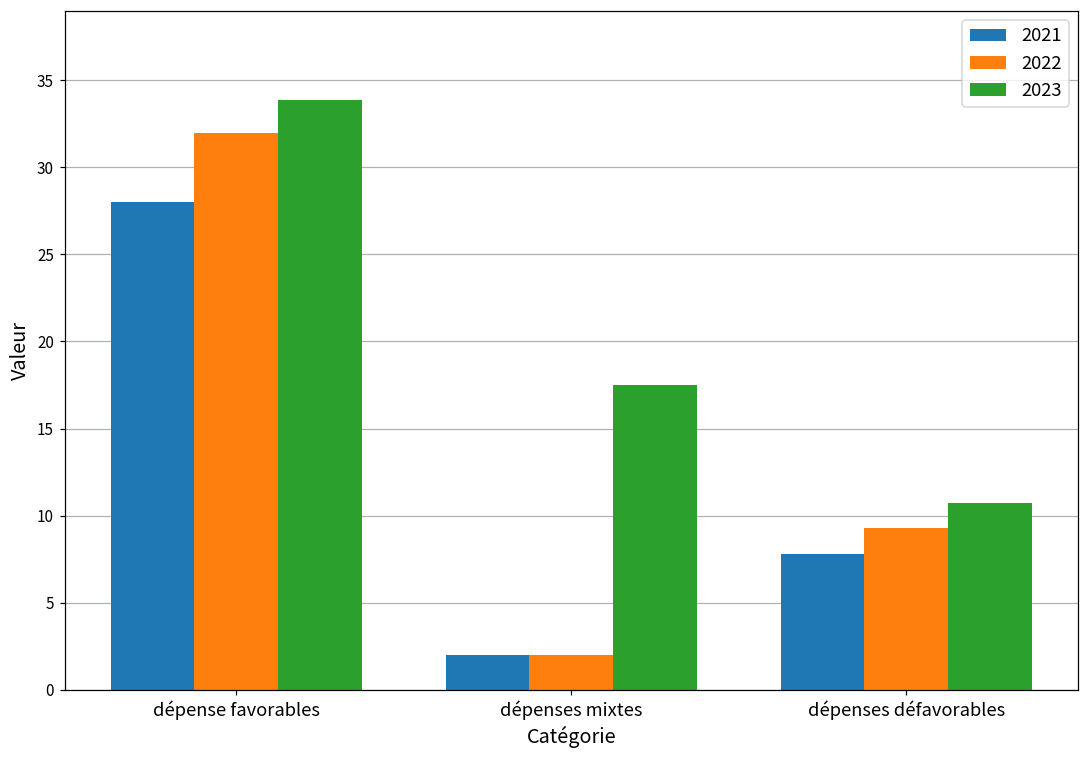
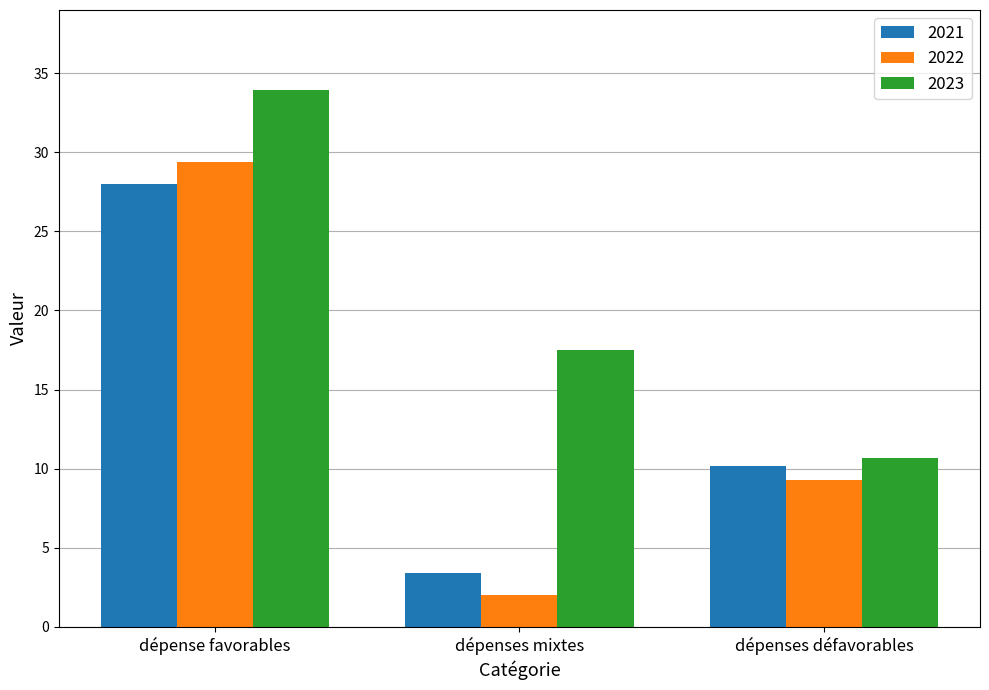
  {
    "2021": {
      "dépense favorables": 28.0,
-     "dépenses mixtes": 2.0,
-     "dépenses défavorables": 7.8
+     "dépenses mixtes": 3.4,
+     "dépenses défavorables": 10.2
    },
    "2022": {
-     "dépense favorables": 32.0,
+     "dépense favorables": 29.4,
      "dépenses mixtes": 2.0,
      "dépenses défavorables": 9.3
    },
    "2023": {
      "dépense favorables": 33.9,
      "dépenses mixtes": 17.5,
      "dépenses défavorables": 10.7
    }
  }
